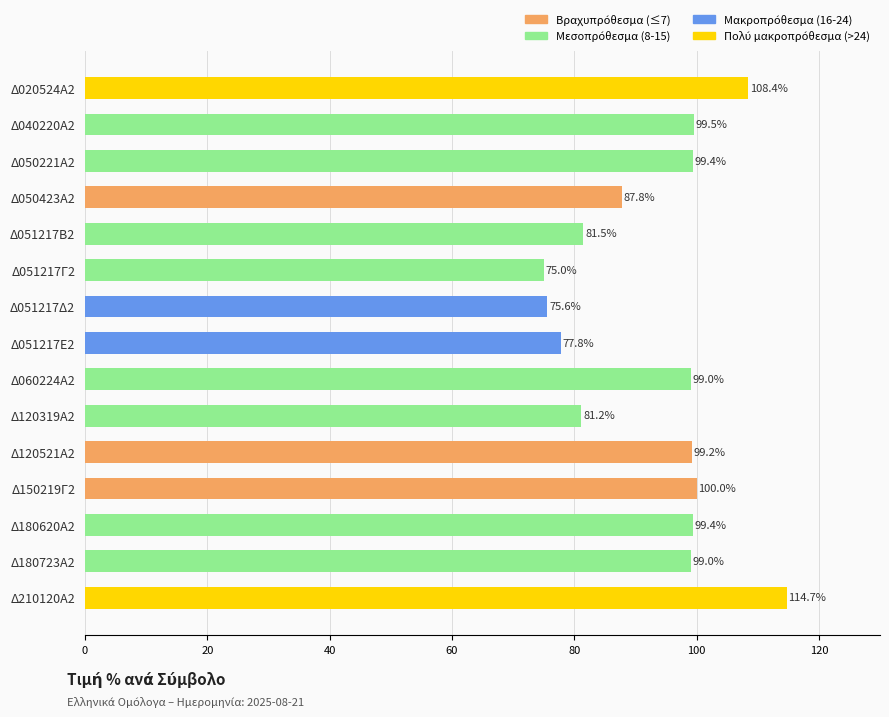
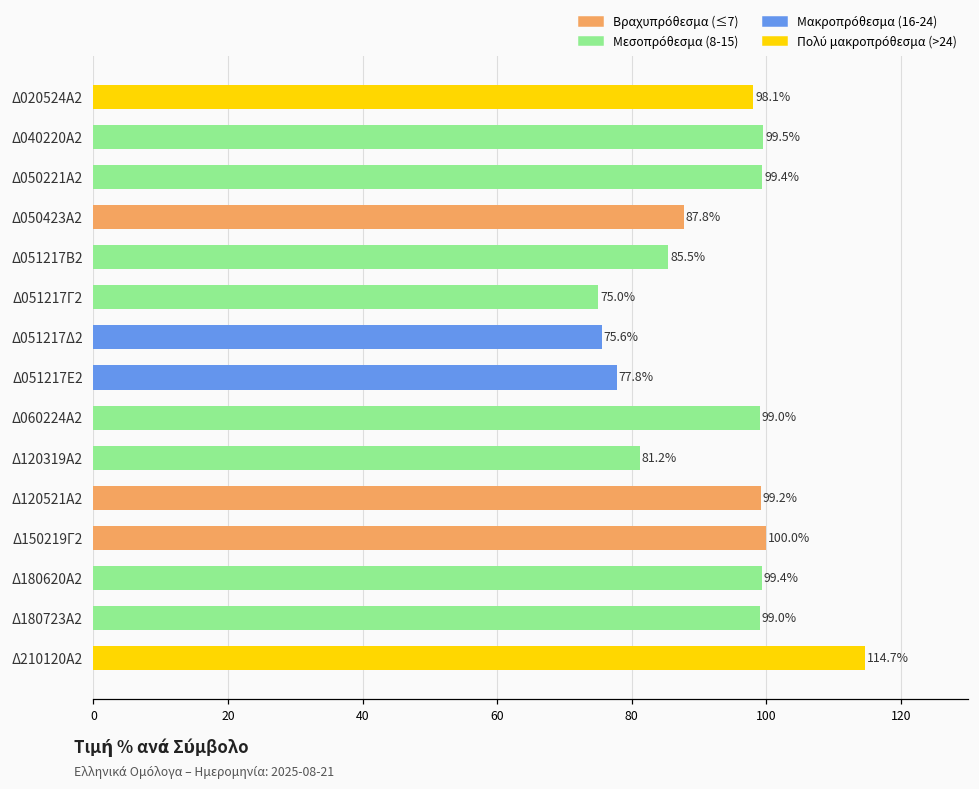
  {
-   "Δ020524Α2": "108.4%",
+   "Δ020524Α2": "98.1%",
    "Δ040220Α2": "99.5%",
    "Δ050221Α2": "99.4%",
    "Δ050423Α2": "87.8%",
-   "Δ051217Β2": "81.5%",
+   "Δ051217Β2": "85.5%",
    "Δ051217Γ2": "75.0%",
    "Δ051217Δ2": "75.6%",
    "Δ051217Ε2": "77.8%",
    "Δ060224Α2": "99.0%",
    "Δ120319Α2": "81.2%",
    "Δ120521Α2": "99.2%",
    "Δ150219Γ2": "100.0%",
    "Δ180620Α2": "99.4%",
    "Δ180723Α2": "99.0%",
    "Δ210120Α2": "114.7%"
  }
